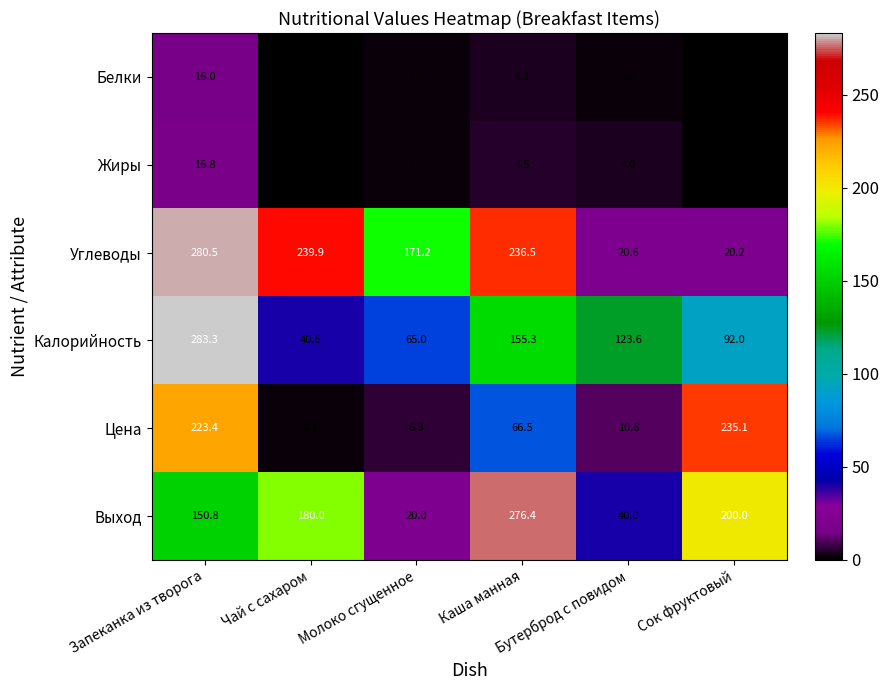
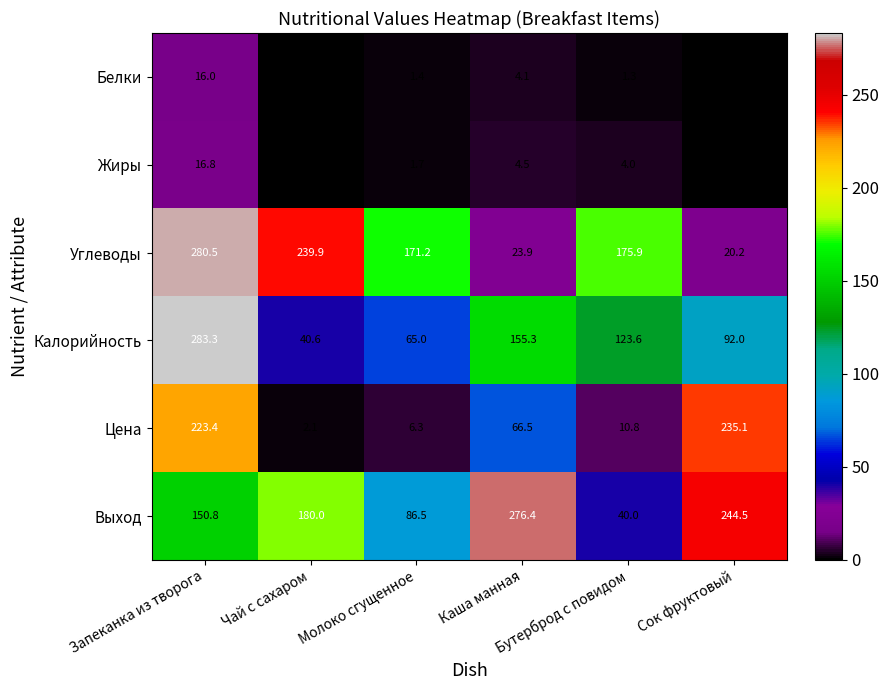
  {
    "Белки": {
      "Запеканка из творога": 16.0
    },
    "Жиры": {
      "Запеканка из творога": 16.8
    },
    "Углеводы": {
      "Запеканка из творога": 280.5,
      "Чай с сахаром": 239.9,
      "Молоко сгущенное": 171.2,
-     "Каша манная": 236.5,
-     "Бутерброд с повидом": 20.6,
+     "Каша манная": 23.9,
+     "Бутерброд с повидом": 175.9,
      "Сок фруктовый": 20.2
    },
    "Калорийность": {
      "Запеканка из творога": 283.3,
      "Чай с сахаром": 40.6,
      "Молоко сгущенное": 65.0,
      "Каша манная": 155.3,
      "Бутерброд с повидом": 123.6,
      "Сок фруктовый": 92.0
    },
    "Цена": {
      "Запеканка из творога": 223.4,
      "Молоко сгущенное": 6.3,
      "Каша манная": 66.5,
      "Бутерброд с повидом": 10.8,
      "Сок фруктовый": 235.1
    },
    "Выход": {
      "Запеканка из творога": 150.8,
      "Чай с сахаром": 180.0,
-     "Молоко сгущенное": 20.0,
+     "Молоко сгущенное": 86.5,
      "Каша манная": 276.4,
      "Бутерброд с повидом": 40.0,
-     "Сок фруктовый": 200.0
+     "Сок фруктовый": 244.5
    }
  }
